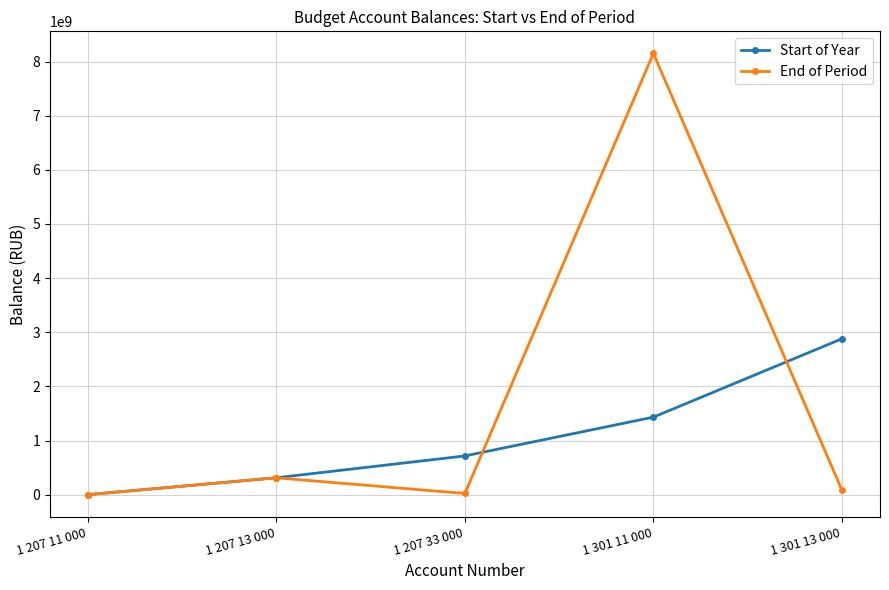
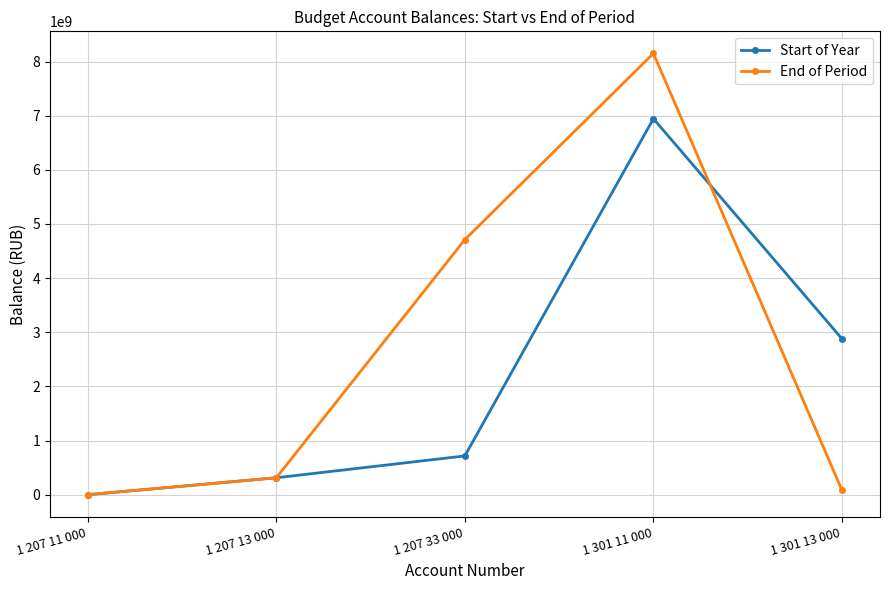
  {
    "Start of Year": {
      "1 207 33 000": 700000000,
-     "1 301 11 000": 1400000000,
+     "1 301 11 000": 6900000000,
      "1 301 13 000": 2900000000
    },
    "End of Period": {
-     "1 207 33 000": 0,
+     "1 207 33 000": 4700000000,
      "1 301 11 000": 8200000000,
      "1 301 13 000": 100000000
    }
  }
